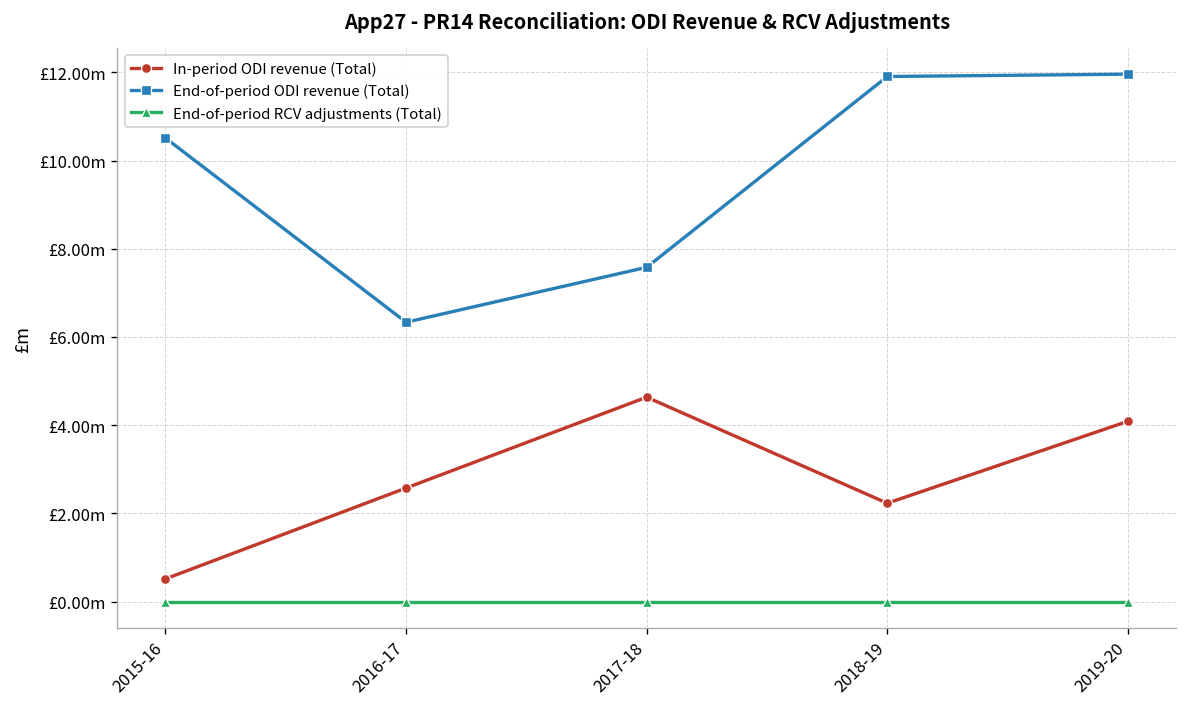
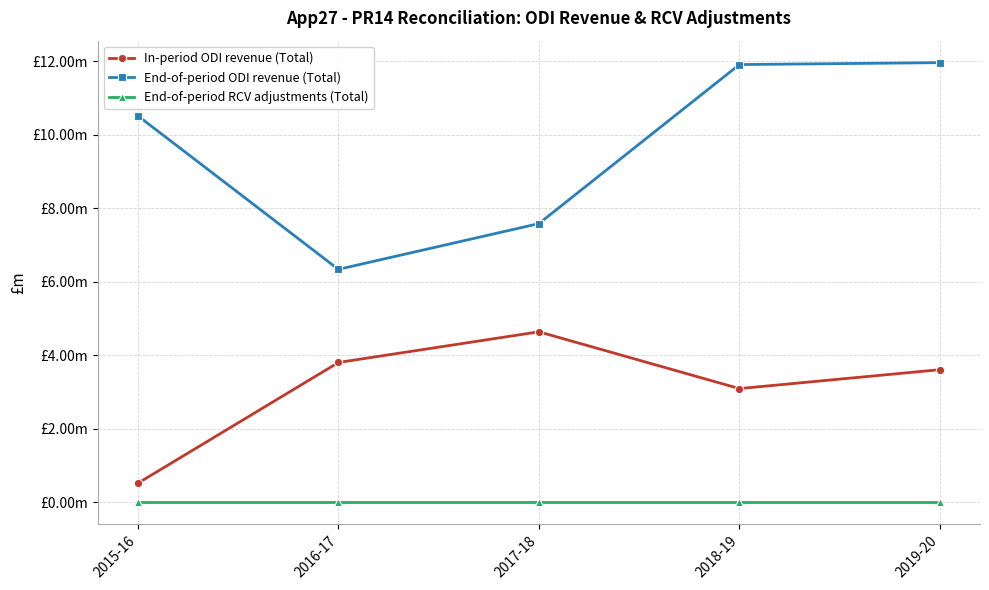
  {
    "In-period ODI revenue (Total)": {
      "2015-16": "£0.5m",
-     "2016-17": "£2.6m",
+     "2016-17": "£3.8m",
      "2017-18": "£4.6m",
-     "2018-19": "£2.2m",
-     "2019-20": "£4.1m"
+     "2018-19": "£3.1m",
+     "2019-20": "£3.6m"
    },
    "End-of-period ODI revenue (Total)": {
      "2015-16": "£10.5m",
      "2016-17": "£6.3m",
      "2017-18": "£7.6m",
      "2018-19": "£11.9m",
      "2019-20": "£12.0m"
    },
    "End-of-period RCV adjustments (Total)": {
      "2015-16": "£0.0m",
      "2016-17": "£0.0m",
      "2017-18": "£0.0m",
      "2018-19": "£0.0m",
      "2019-20": "£0.0m"
    }
  }
